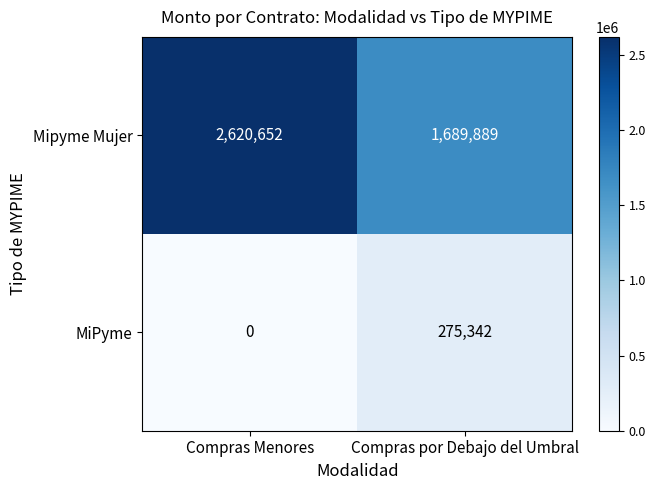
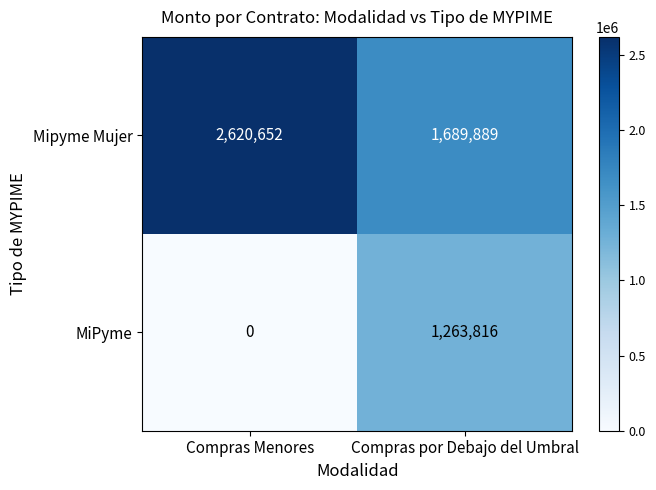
  {
    "Mipyme Mujer": {
      "Compras Menores": "2,620,652",
      "Compras por Debajo del Umbral": "1,689,889"
    },
    "MiPyme": {
      "Compras Menores": "0",
-     "Compras por Debajo del Umbral": "275,342"
+     "Compras por Debajo del Umbral": "1,263,816"
    }
  }
